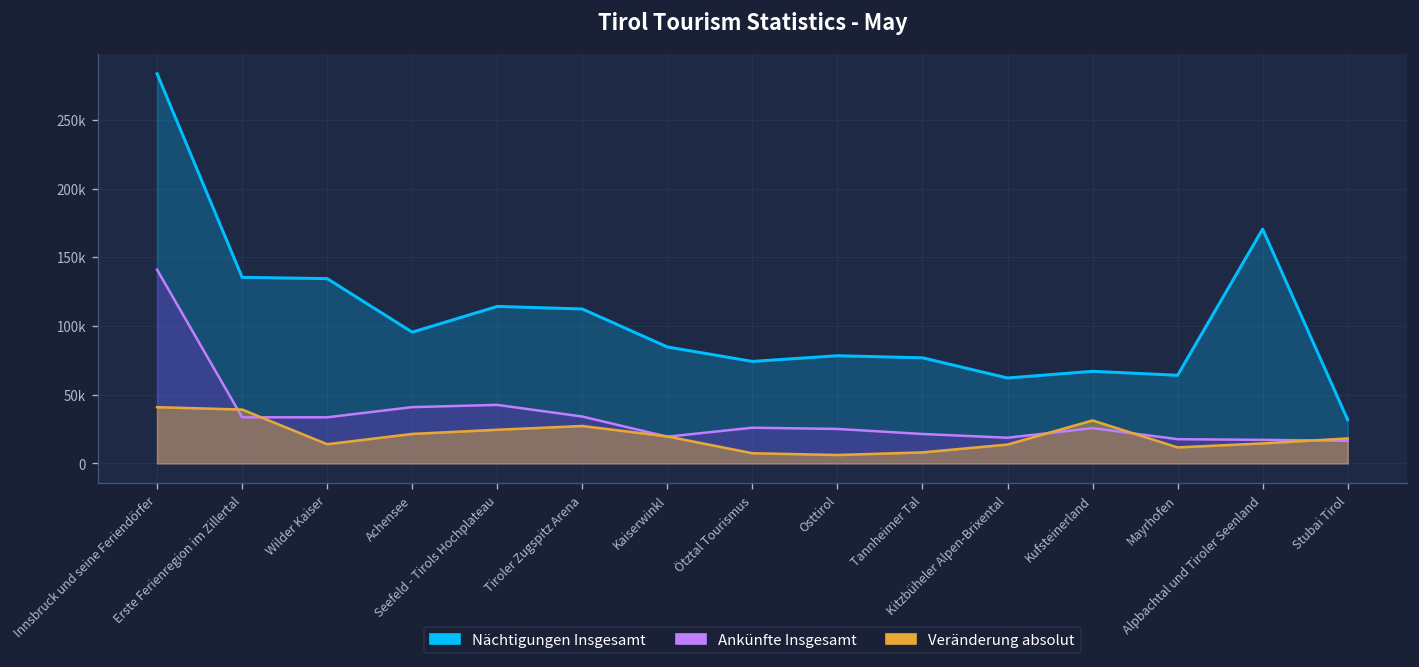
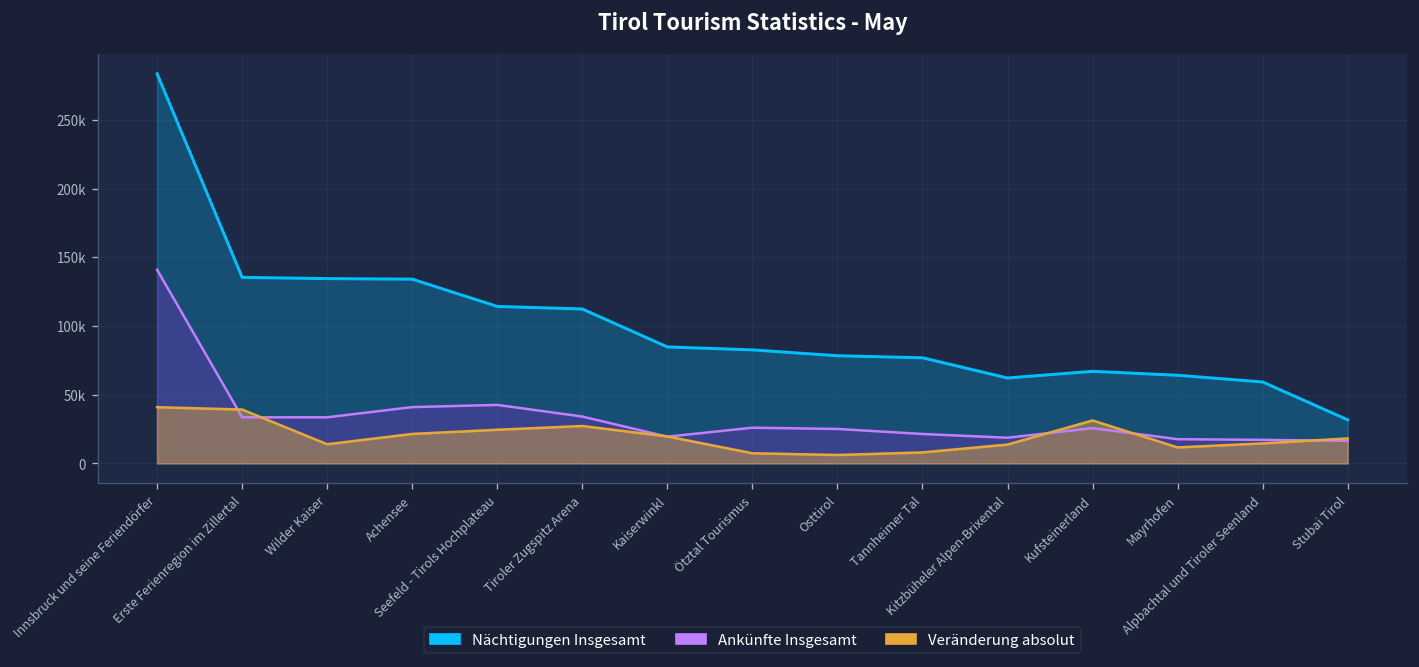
  {
    "Nächtigungen Insgesamt": {
      "Innsbruck und seine Feriendörfer": 284000,
      "Erste Ferienregion im Zillertal": 135000,
      "Wilder Kaiser": 134000,
-     "Achensee": 95000,
+     "Achensee": 134000,
      "Seefeld - Tirols Hochplateau": 114000,
      "Tiroler Zugspitz Arena": 112000,
      "Kaiserwinkl": 85000,
-     "Ötztal Tourismus": 74000,
+     "Ötztal Tourismus": 83000,
      "Osttirol": 78000,
      "Tannheimer Tal": 77000,
      "Kitzbüheler Alpen-Brixental": 62000,
      "Kufsteinerland": 67000,
      "Mayrhofen": 64000,
-     "Alpbachtal und Tiroler Seenland": 170000,
+     "Alpbachtal und Tiroler Seenland": 59000,
      "Stubai Tirol": 32000
    },
    "Veränderung absolut": {
      "Innsbruck und seine Feriendörfer": 41000,
      "Erste Ferienregion im Zillertal": 39000,
      "Wilder Kaiser": 14000,
      "Achensee": 21000,
      "Seefeld - Tirols Hochplateau": 24000,
      "Tiroler Zugspitz Arena": 27000,
      "Ötztal Tourismus": 7000,
      "Osttirol": 6000,
      "Tannheimer Tal": 8000,
      "Kitzbüheler Alpen-Brixental": 14000,
      "Kufsteinerland": 31000,
      "Mayrhofen": 12000,
      "Alpbachtal und Tiroler Seenland": 14000
    }
  }
